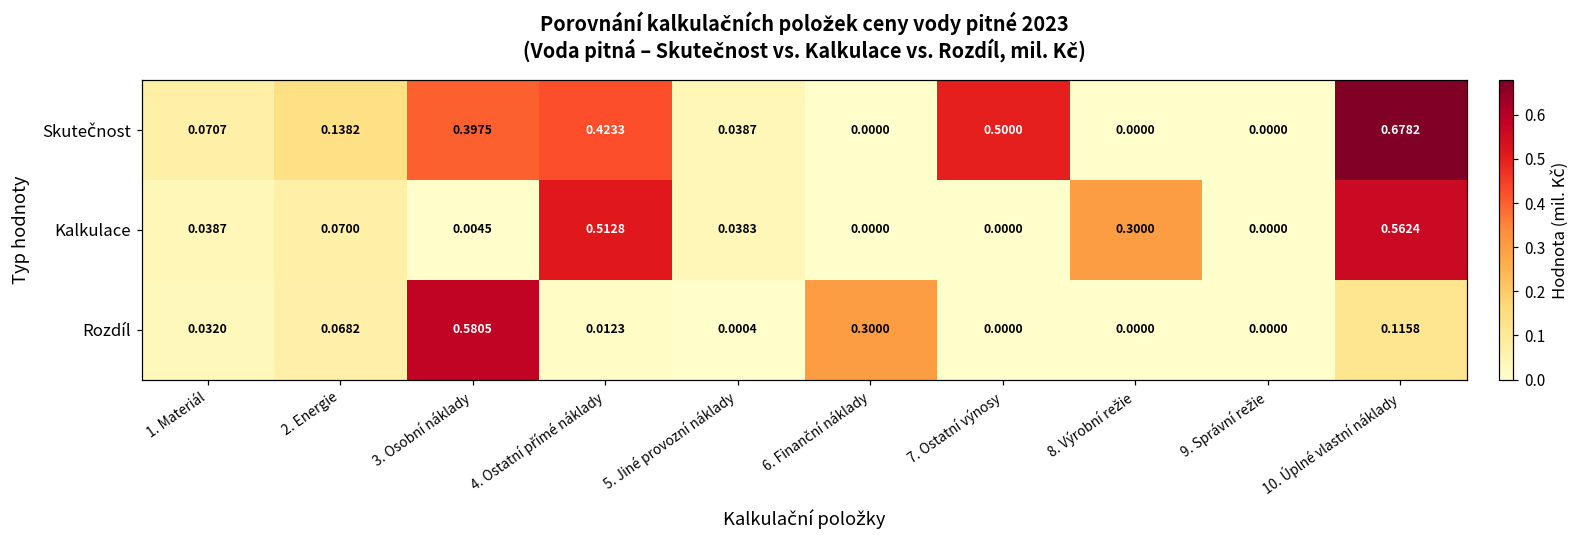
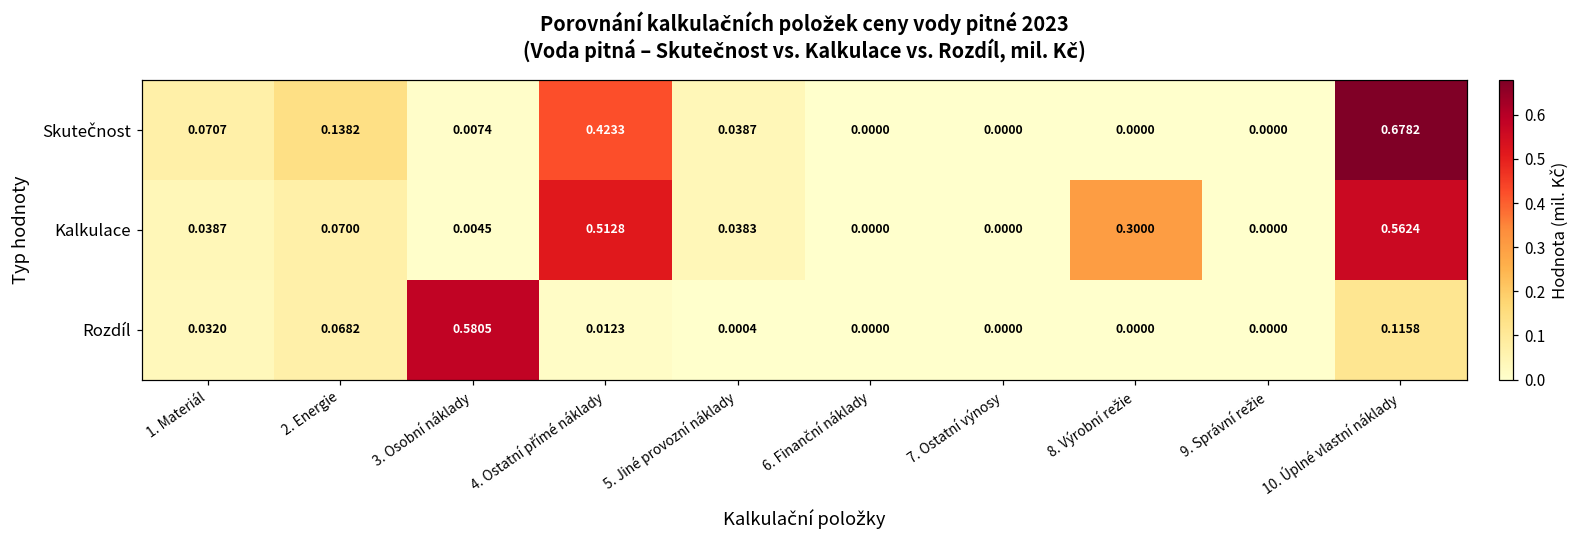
  {
    "Skutečnost": {
      "1. Materiál": 0.0707,
      "2. Energie": 0.1382,
-     "3. Osobní náklady": 0.3975,
+     "3. Osobní náklady": 0.0074,
      "4. Ostatní přímé náklady": 0.4233,
      "5. Jiné provozní náklady": 0.0387,
      "6. Finanční náklady": 0.0000,
-     "7. Ostatní výnosy": 0.5000,
+     "7. Ostatní výnosy": 0.0000,
      "8. Výrobní režie": 0.0000,
      "9. Správní režie": 0.0000,
      "10. Úplné vlastní náklady": 0.6782
    },
    "Kalkulace": {
      "1. Materiál": 0.0387,
      "2. Energie": 0.0700,
      "3. Osobní náklady": 0.0045,
      "4. Ostatní přímé náklady": 0.5128,
      "5. Jiné provozní náklady": 0.0383,
      "6. Finanční náklady": 0.0000,
      "7. Ostatní výnosy": 0.0000,
      "8. Výrobní režie": 0.3000,
      "9. Správní režie": 0.0000,
      "10. Úplné vlastní náklady": 0.5624
    },
    "Rozdíl": {
      "1. Materiál": 0.0320,
      "2. Energie": 0.0682,
      "3. Osobní náklady": 0.5805,
      "4. Ostatní přímé náklady": 0.0123,
      "5. Jiné provozní náklady": 0.0004,
-     "6. Finanční náklady": 0.3000,
+     "6. Finanční náklady": 0.0000,
      "7. Ostatní výnosy": 0.0000,
      "8. Výrobní režie": 0.0000,
      "9. Správní režie": 0.0000,
      "10. Úplné vlastní náklady": 0.1158
    }
  }
